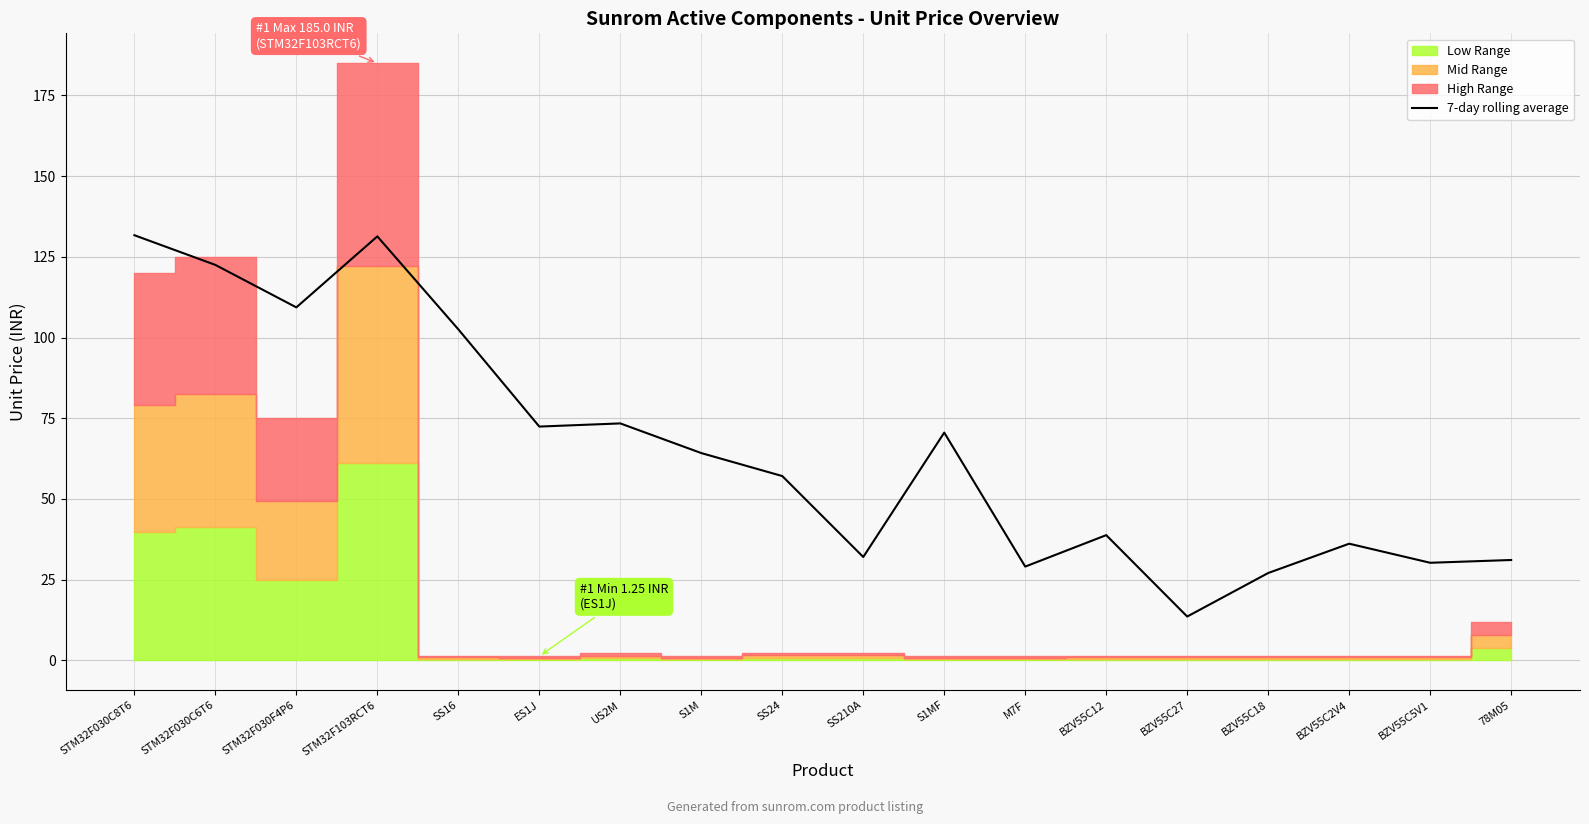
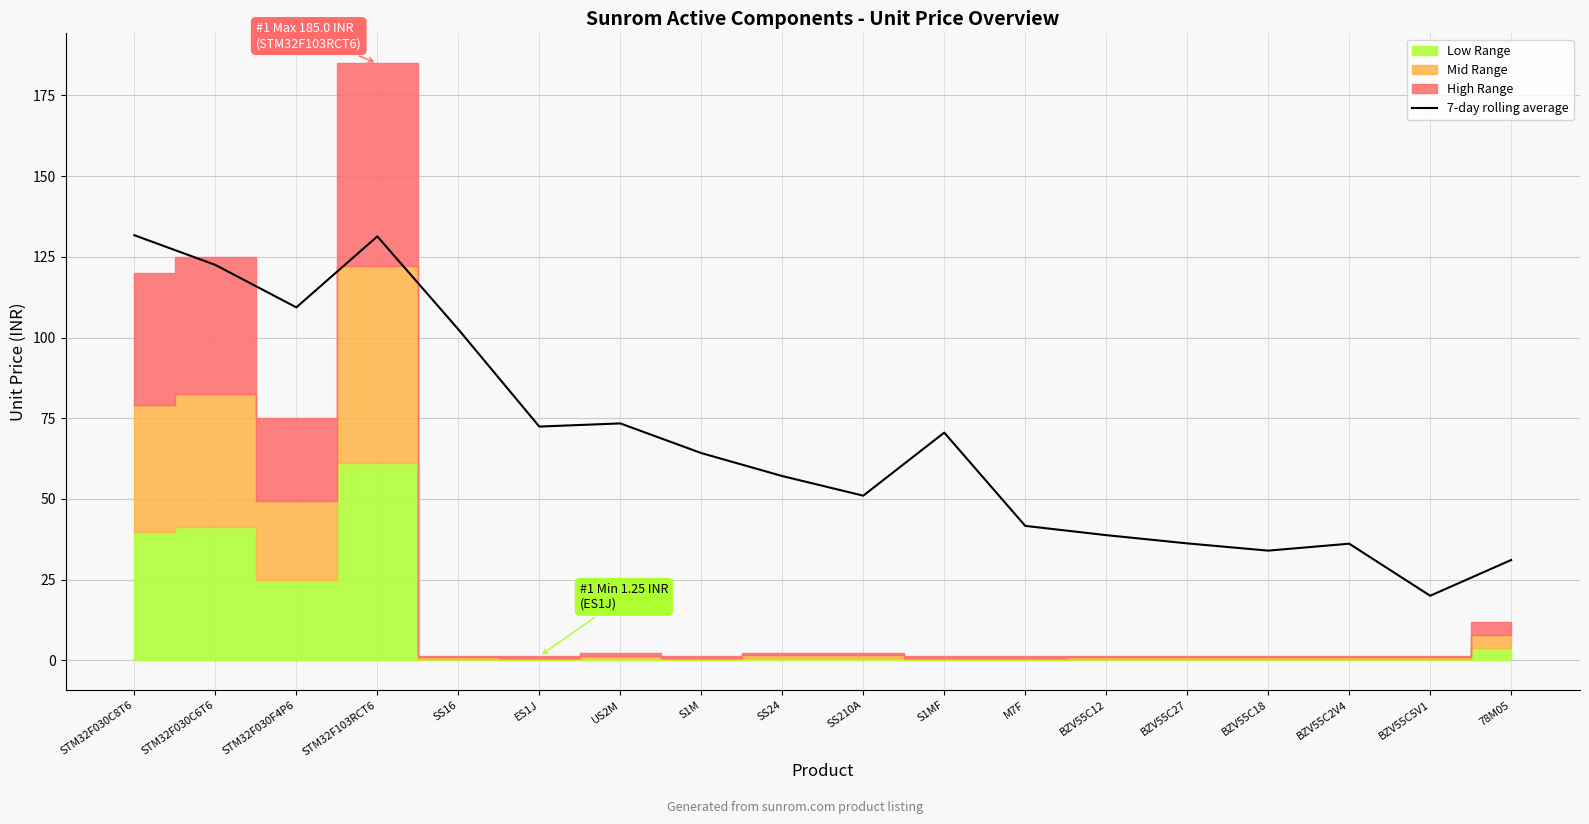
  {
    "7-day rolling average": {
      "STM32F030C8T6": 132,
      "STM32F030C6T6": 123,
      "STM32F030F4P6": 109,
      "STM32F103RCT6": 131,
      "SS16": 103,
      "ES1J": 72,
      "US2M": 73,
      "S1M": 64,
      "SS24": 57,
-     "SS210A": 32,
+     "SS210A": 51,
      "S1MF": 71,
-     "M7F": 29,
+     "M7F": 42,
      "BZV55C12": 39,
-     "BZV55C27": 14,
-     "BZV55C18": 27,
+     "BZV55C27": 36,
+     "BZV55C18": 34,
      "BZV55C2V4": 36,
-     "BZV55C5V1": 30,
+     "BZV55C5V1": 20,
      "78M05": 31
    }
  }
